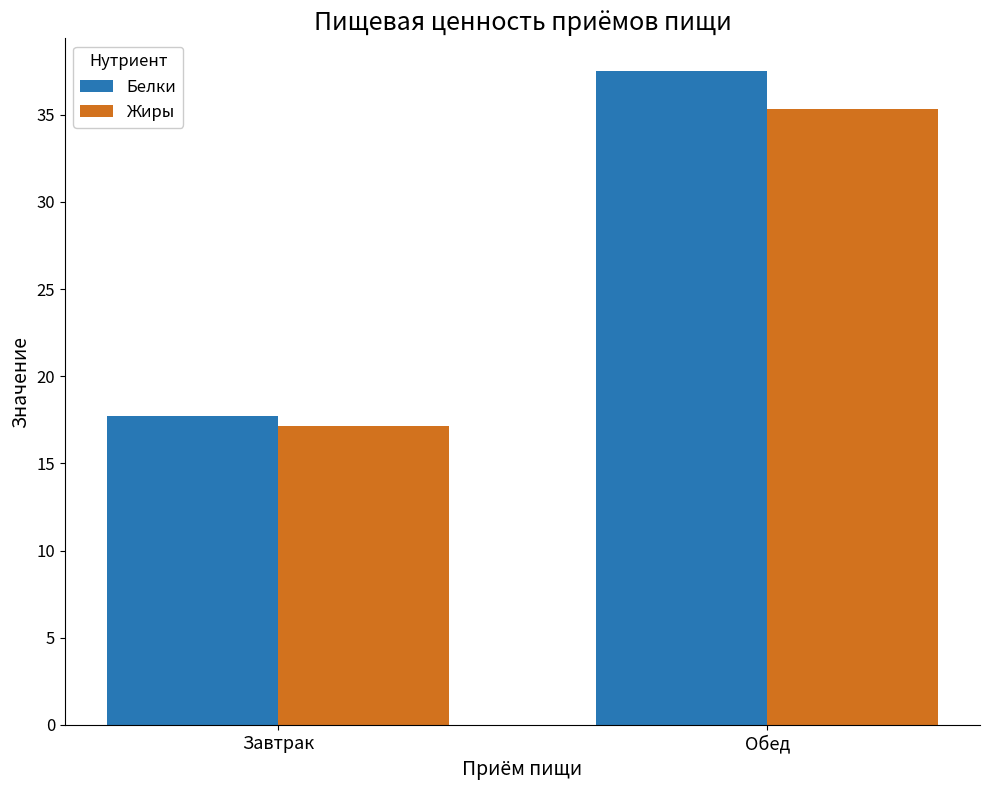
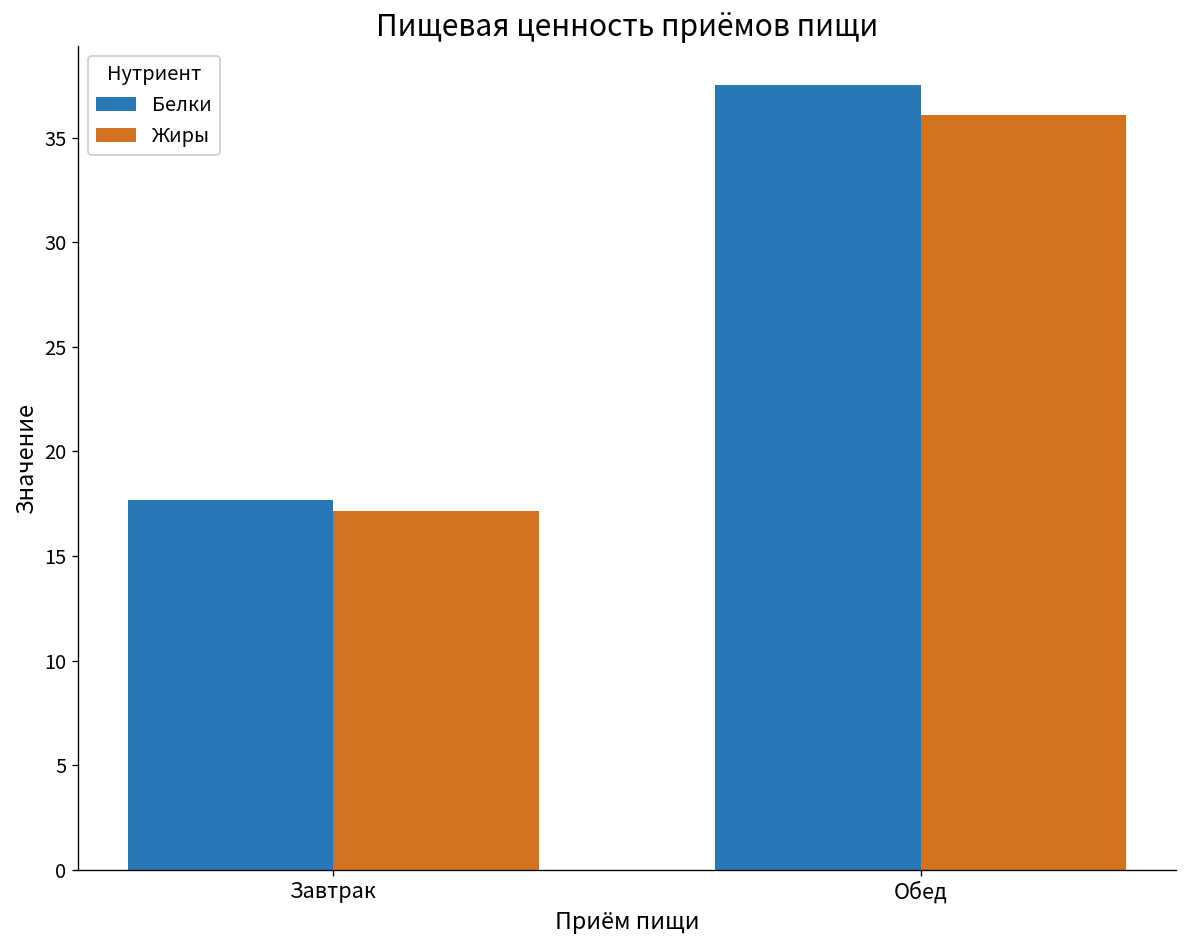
  {
    "Белки": {
      "Завтрак": 17.7,
      "Обед": 37.5
    },
    "Жиры": {
      "Завтрак": 17.2,
-     "Обед": 35.4
+     "Обед": 36.1
    }
  }
